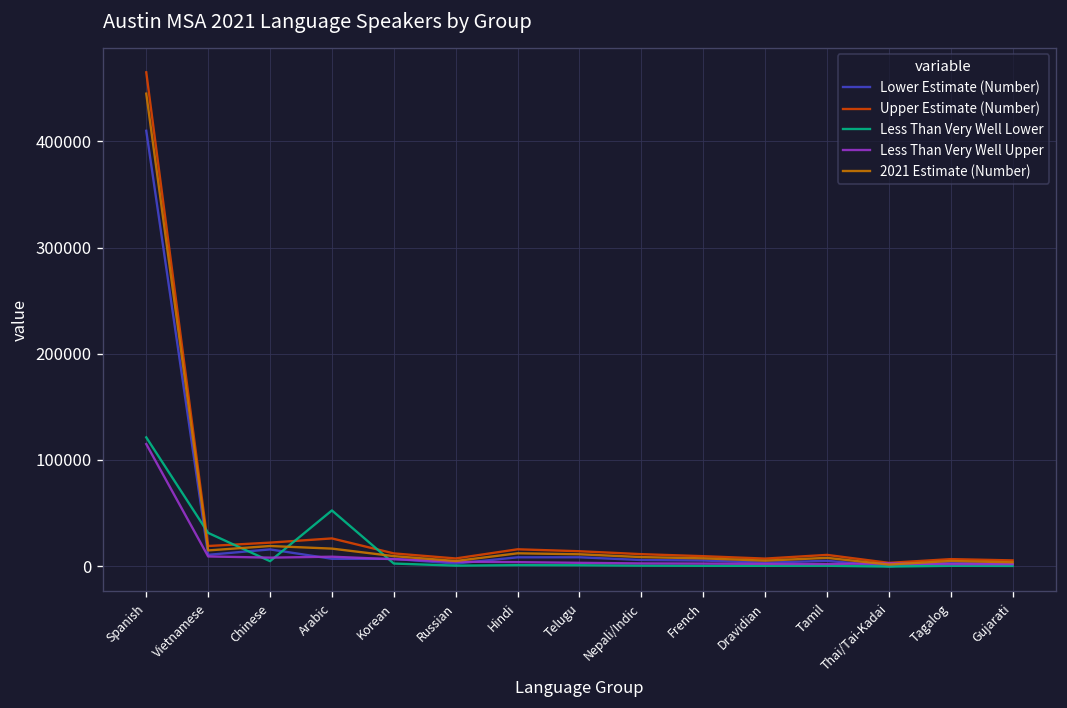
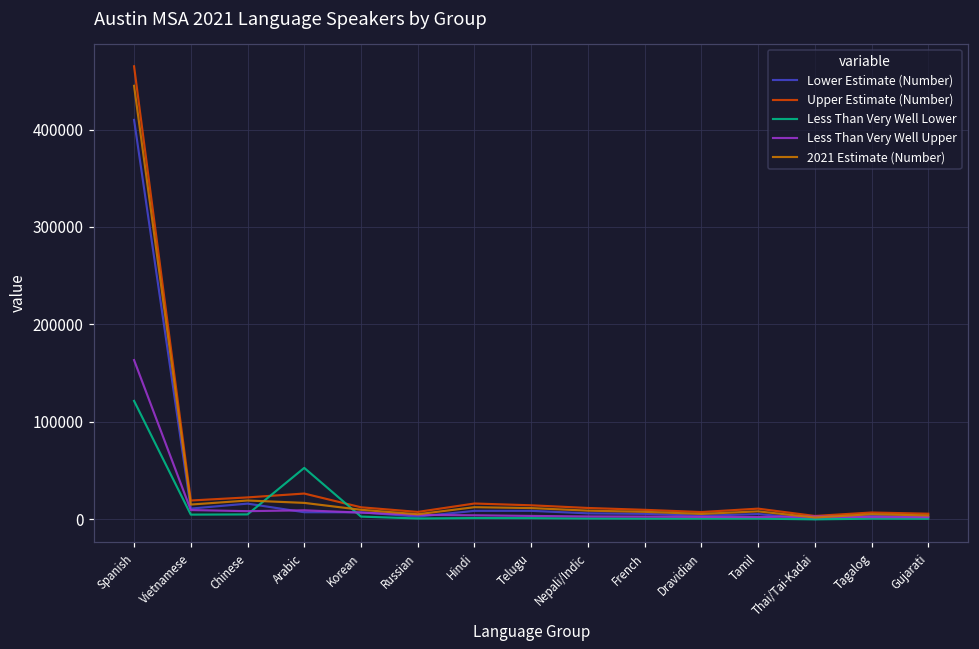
  {
    "Lower Estimate (Number)": {
      "Spanish": 410000,
      "Chinese": 20000,
      "Hindi": 10000
    },
    "Less Than Very Well Lower": {
      "Spanish": 120000,
-     "Vietnamese": 30000,
+     "Vietnamese": 0,
      "Chinese": 0,
      "Arabic": 50000,
      "Korean": 0
    },
    "Less Than Very Well Upper": {
-     "Spanish": 110000,
+     "Spanish": 160000,
      "Chinese": 10000
    }
  }
